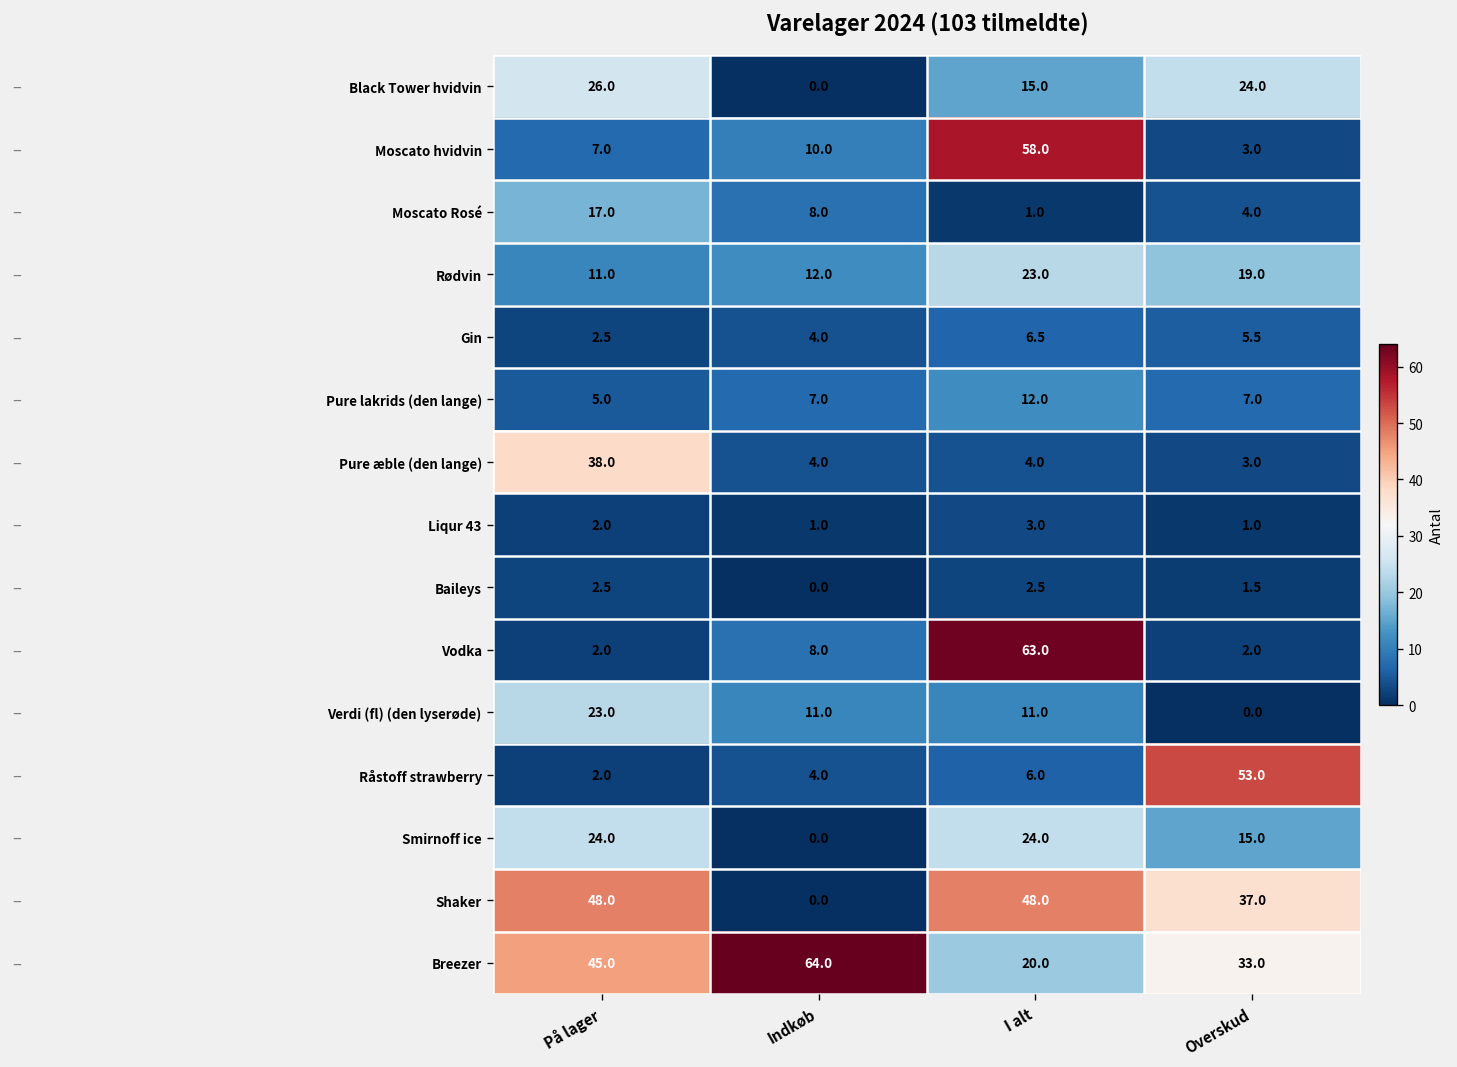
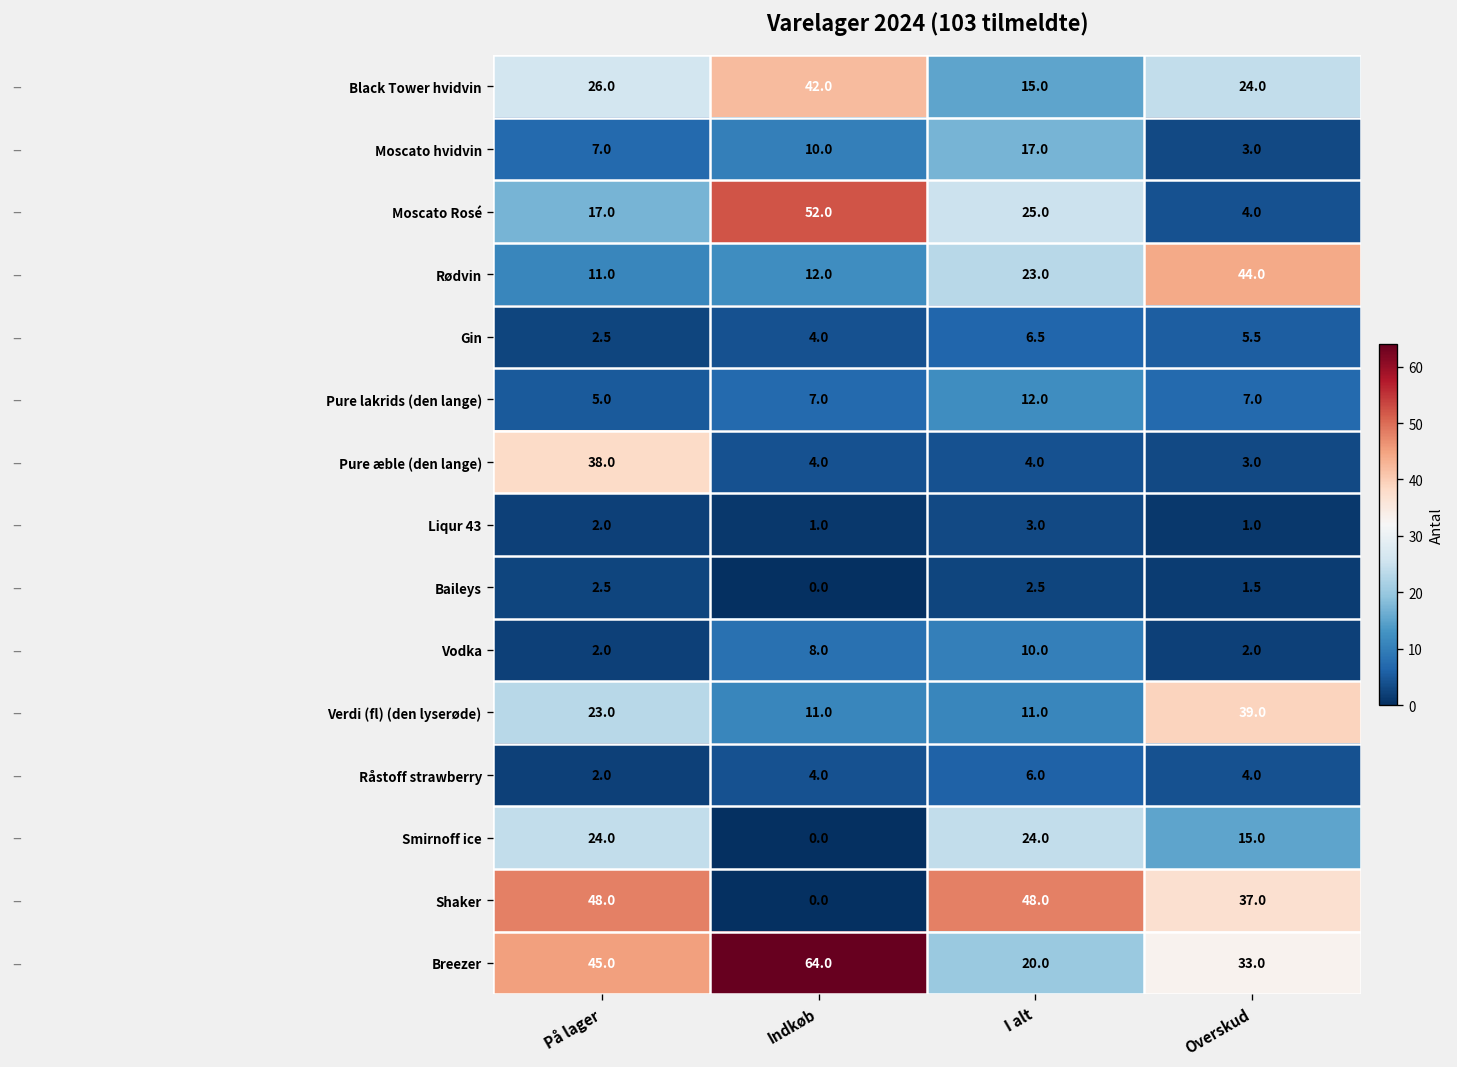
  {
    "Black Tower hvidvin": {
      "På lager": 26.0,
-     "Indkøb": 0.0,
+     "Indkøb": 42.0,
      "I alt": 15.0,
      "Overskud": 24.0
    },
    "Moscato hvidvin": {
      "På lager": 7.0,
      "Indkøb": 10.0,
-     "I alt": 58.0,
+     "I alt": 17.0,
      "Overskud": 3.0
    },
    "Moscato Rosé": {
      "På lager": 17.0,
-     "Indkøb": 8.0,
-     "I alt": 1.0,
+     "Indkøb": 52.0,
+     "I alt": 25.0,
      "Overskud": 4.0
    },
    "Rødvin": {
      "På lager": 11.0,
      "Indkøb": 12.0,
      "I alt": 23.0,
-     "Overskud": 19.0
+     "Overskud": 44.0
    },
    "Gin": {
      "På lager": 2.5,
      "Indkøb": 4.0,
      "I alt": 6.5,
      "Overskud": 5.5
    },
    "Pure lakrids (den lange)": {
      "På lager": 5.0,
      "Indkøb": 7.0,
      "I alt": 12.0,
      "Overskud": 7.0
    },
    "Pure æble (den lange)": {
      "På lager": 38.0,
      "Indkøb": 4.0,
      "I alt": 4.0,
      "Overskud": 3.0
    },
    "Liqur 43": {
      "På lager": 2.0,
      "Indkøb": 1.0,
      "I alt": 3.0,
      "Overskud": 1.0
    },
    "Baileys": {
      "På lager": 2.5,
      "Indkøb": 0.0,
      "I alt": 2.5,
      "Overskud": 1.5
    },
    "Vodka": {
      "På lager": 2.0,
      "Indkøb": 8.0,
-     "I alt": 63.0,
+     "I alt": 10.0,
      "Overskud": 2.0
    },
    "Verdi (fl) (den lyserøde)": {
      "På lager": 23.0,
      "Indkøb": 11.0,
      "I alt": 11.0,
-     "Overskud": 0.0
+     "Overskud": 39.0
    },
    "Råstoff strawberry": {
      "På lager": 2.0,
      "Indkøb": 4.0,
      "I alt": 6.0,
-     "Overskud": 53.0
+     "Overskud": 4.0
    },
    "Smirnoff ice": {
      "På lager": 24.0,
      "Indkøb": 0.0,
      "I alt": 24.0,
      "Overskud": 15.0
    },
    "Shaker": {
      "På lager": 48.0,
      "Indkøb": 0.0,
      "I alt": 48.0,
      "Overskud": 37.0
    },
    "Breezer": {
      "På lager": 45.0,
      "Indkøb": 64.0,
      "I alt": 20.0,
      "Overskud": 33.0
    }
  }
